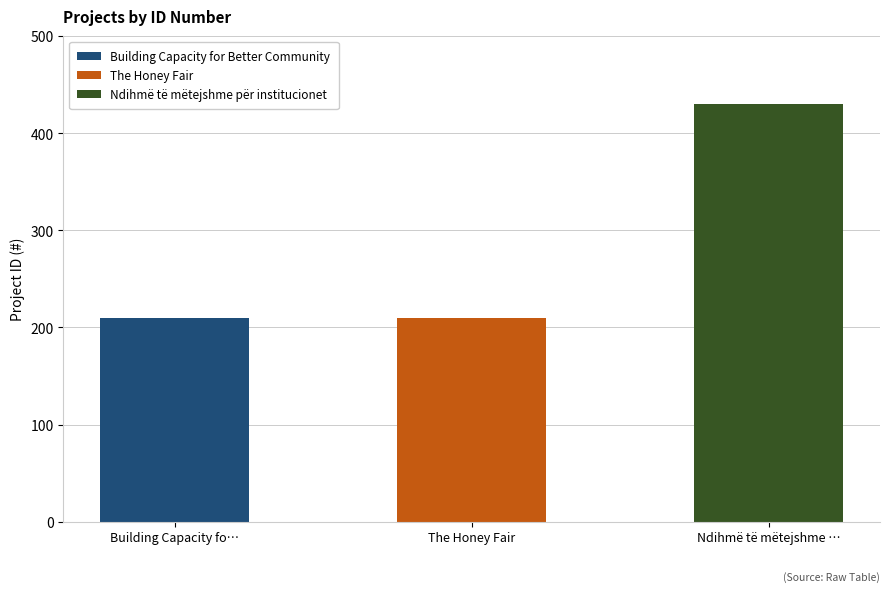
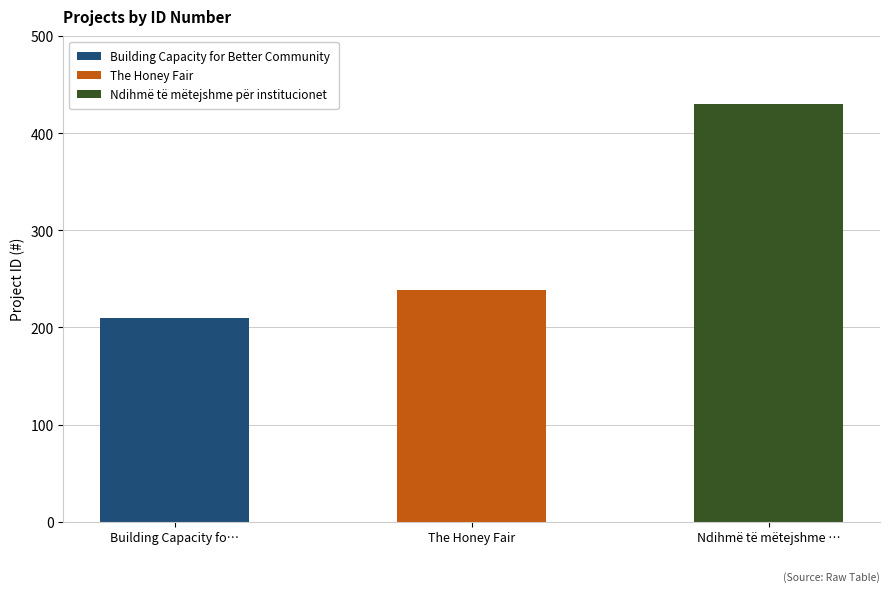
  {
    "Building Capacity fo…": 210,
-   "The Honey Fair": 210,
+   "The Honey Fair": 240,
    "Ndihmë të mëtejshme …": 430
  }
